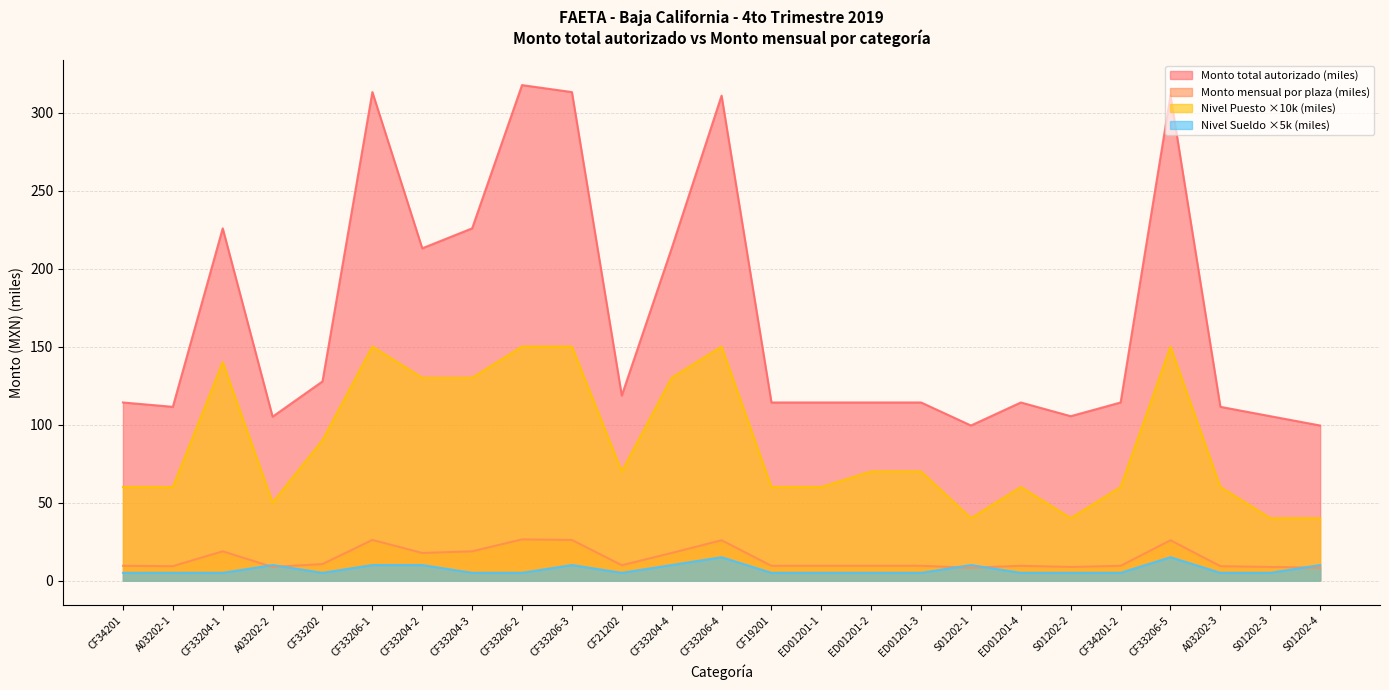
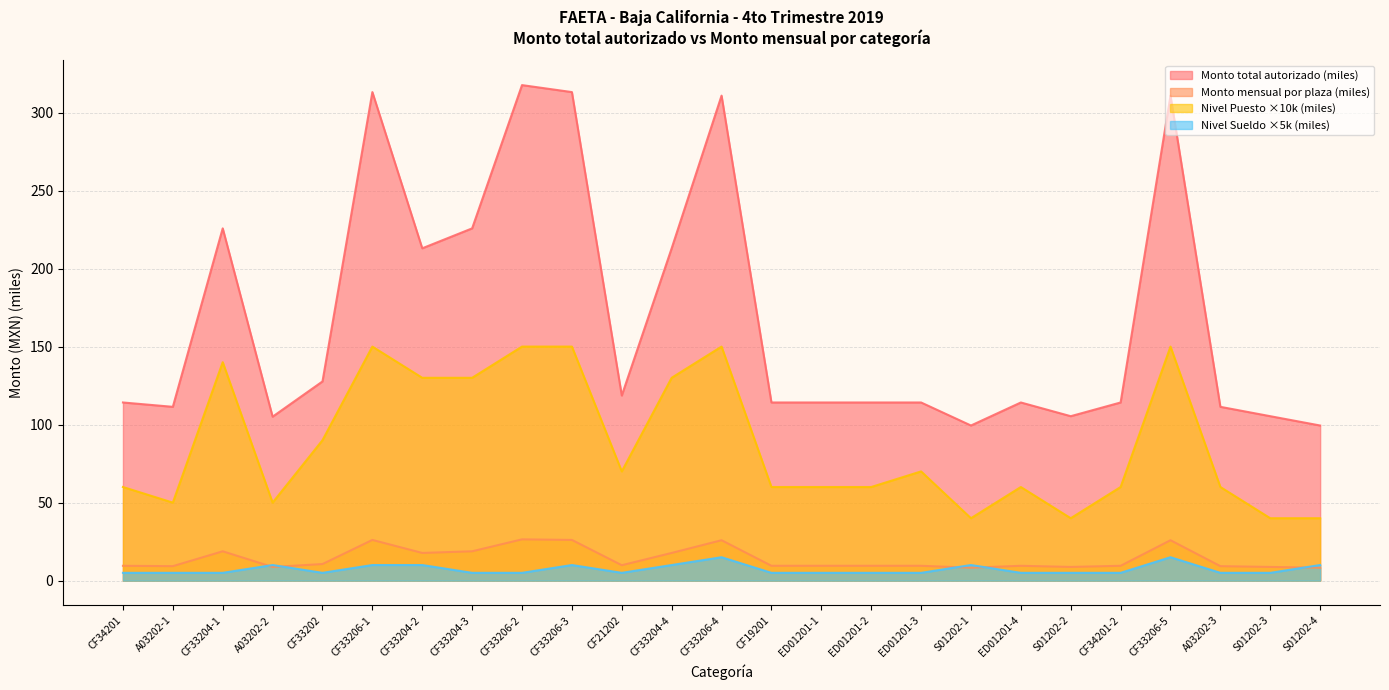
  {
    "Nivel Puesto ×10k (miles)": {
      "CF34201": 60,
-     "A03202-1": 60,
+     "A03202-1": 50,
      "CF33204-1": 140,
      "A03202-2": 50,
      "CF33202": 90,
      "CF33206-1": 150,
      "CF33204-2": 130,
      "CF33204-3": 130,
      "CF33206-2": 150,
      "CF33206-3": 150,
      "CF21202": 70,
      "CF33204-4": 130,
      "CF33206-4": 150,
      "CF19201": 60,
      "ED01201-1": 60,
-     "ED01201-2": 70,
+     "ED01201-2": 60,
      "ED01201-3": 70,
      "S01202-1": 40,
      "ED01201-4": 60,
      "S01202-2": 40,
      "CF34201-2": 60,
      "CF33206-5": 150,
      "A03202-3": 60,
      "S01202-3": 40,
      "S01202-4": 40
    },
    "Nivel Sueldo ×5k (miles)": {
      "CF34201": 5,
      "A03202-1": 5,
      "CF33204-1": 5,
      "CF33202": 5,
      "CF33206-1": 10,
      "CF33204-2": 10,
      "CF33204-3": 5,
      "CF33206-2": 5,
      "CF33206-3": 10,
      "CF21202": 5,
      "CF33204-4": 10,
      "CF33206-4": 15,
      "CF19201": 5,
      "ED01201-1": 5,
      "ED01201-2": 5,
      "ED01201-3": 5,
      "S01202-1": 10,
      "ED01201-4": 5,
      "S01202-2": 5,
      "CF34201-2": 5,
      "CF33206-5": 15,
      "A03202-3": 5,
      "S01202-3": 5,
      "S01202-4": 10
    }
  }
